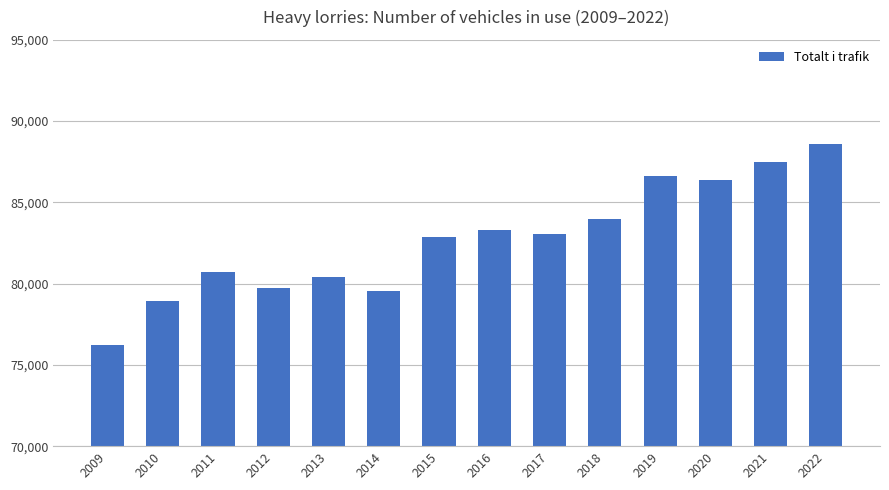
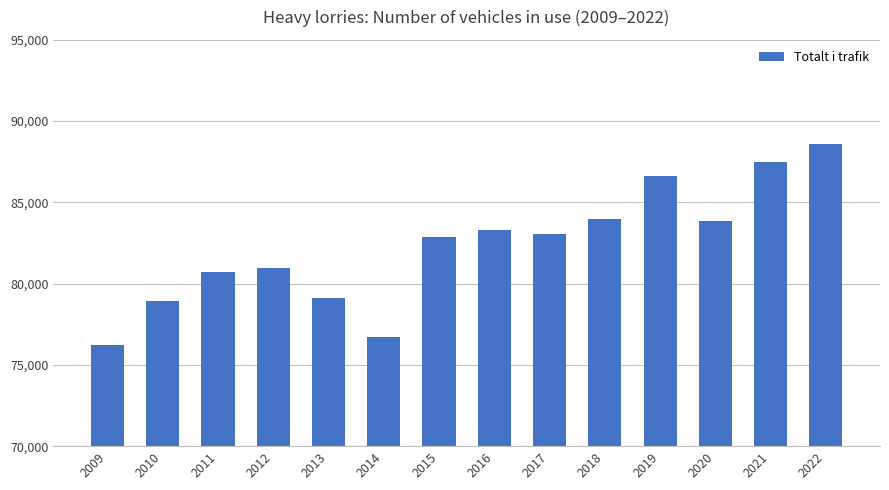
  {
    "2009": "76,200",
    "2010": "78,900",
    "2011": "80,700",
-   "2012": "79,700",
-   "2013": "80,400",
-   "2014": "79,500",
+   "2012": "81,000",
+   "2013": "79,100",
+   "2014": "76,700",
    "2015": "82,900",
    "2016": "83,300",
    "2017": "83,000",
    "2018": "84,000",
    "2019": "86,600",
-   "2020": "86,400",
+   "2020": "83,900",
    "2021": "87,500",
    "2022": "88,600"
  }
